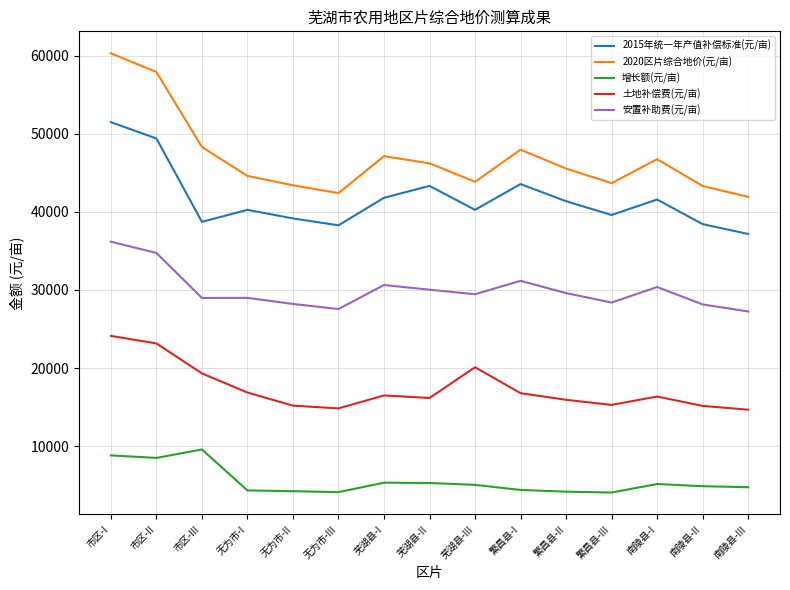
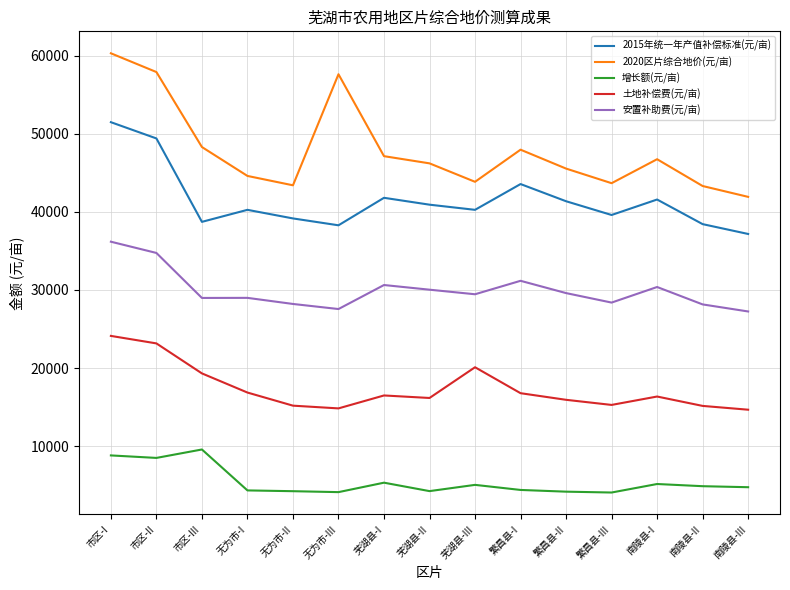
  {
    "2015年统一年产值补偿标准(元/亩)": {
      "市区-I": 51000,
      "市区-II": 49000,
      "市区-III": 39000,
      "无为市-I": 40000,
      "无为市-II": 39000,
      "无为市-III": 38000,
      "芜湖县-I": 42000,
-     "芜湖县-II": 43000,
+     "芜湖县-II": 41000,
      "芜湖县-III": 40000,
      "繁昌县-I": 44000,
      "繁昌县-II": 41000,
      "繁昌县-III": 40000,
      "南陵县-I": 42000,
      "南陵县-II": 38000,
      "南陵县-III": 37000
    },
    "2020区片综合地价(元/亩)": {
      "市区-I": 60000,
      "市区-II": 58000,
      "市区-III": 48000,
      "无为市-I": 45000,
      "无为市-II": 43000,
-     "无为市-III": 42000,
+     "无为市-III": 58000,
      "芜湖县-I": 47000,
      "芜湖县-II": 46000,
      "芜湖县-III": 44000,
      "繁昌县-I": 48000,
      "繁昌县-II": 46000,
      "繁昌县-III": 44000,
      "南陵县-I": 47000,
      "南陵县-II": 43000,
      "南陵县-III": 42000
    },
    "增长额(元/亩)": {
      "市区-I": 9000,
      "市区-II": 9000,
      "市区-III": 10000,
      "无为市-I": 4000,
      "无为市-II": 4000,
      "无为市-III": 4000,
      "芜湖县-I": 5000,
-     "芜湖县-II": 5000,
+     "芜湖县-II": 4000,
      "芜湖县-III": 5000,
      "繁昌县-I": 4000,
      "繁昌县-II": 4000,
      "繁昌县-III": 4000,
      "南陵县-I": 5000,
      "南陵县-II": 5000,
      "南陵县-III": 5000
    },
    "土地补偿费(元/亩)": {
      "市区-I": 24000,
      "市区-II": 23000,
      "市区-III": 19000,
      "无为市-I": 17000,
      "无为市-II": 15000,
      "无为市-III": 15000,
      "芜湖县-I": 16000,
      "芜湖县-II": 16000,
      "芜湖县-III": 20000,
      "繁昌县-I": 17000,
      "繁昌县-II": 16000,
      "繁昌县-III": 15000,
      "南陵县-I": 16000,
      "南陵县-II": 15000,
      "南陵县-III": 15000
    },
    "安置补助费(元/亩)": {
      "市区-I": 36000,
      "市区-II": 35000,
      "市区-III": 29000,
      "无为市-I": 29000,
      "无为市-II": 28000,
      "无为市-III": 28000,
      "芜湖县-I": 31000,
      "芜湖县-II": 30000,
      "芜湖县-III": 29000,
      "繁昌县-I": 31000,
      "繁昌县-II": 30000,
      "繁昌县-III": 28000,
      "南陵县-I": 30000,
      "南陵县-II": 28000,
      "南陵县-III": 27000
    }
  }
